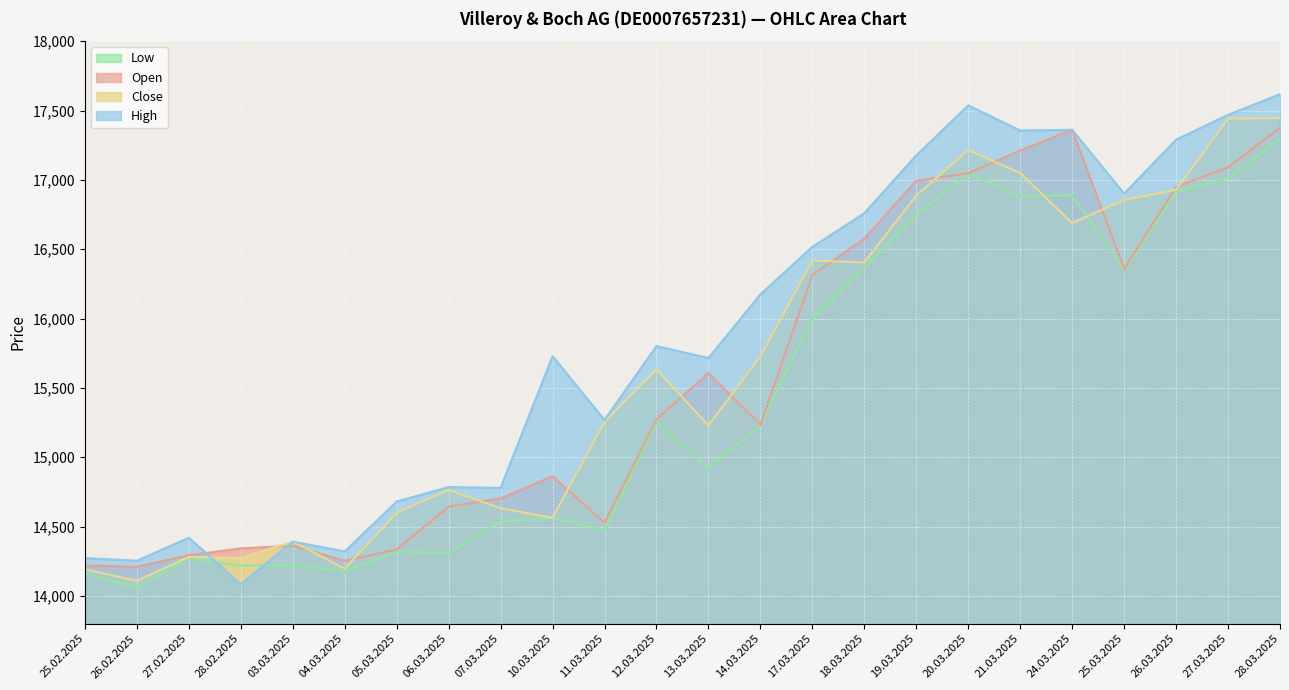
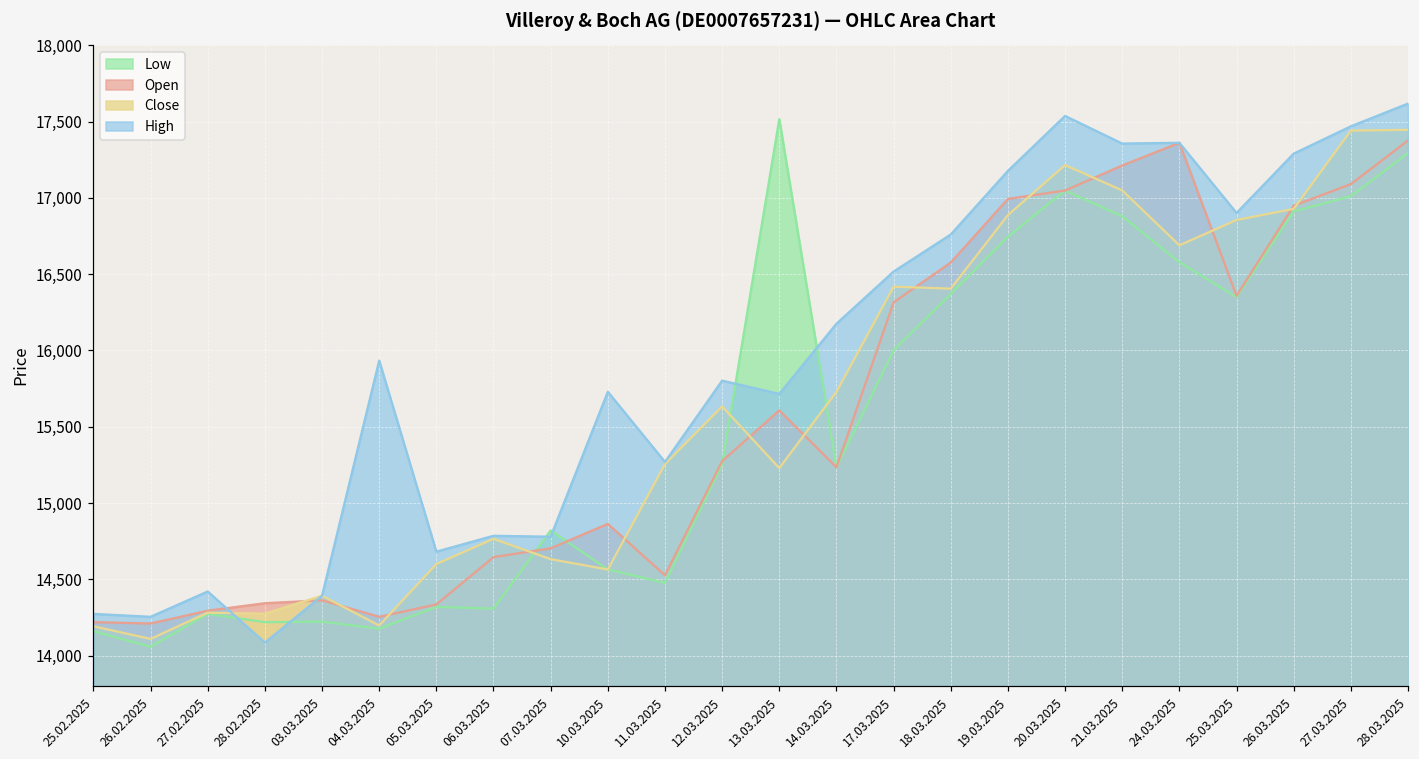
  {
    "Low": {
      "25.02.2025": "14,160",
      "26.02.2025": "14,060",
      "28.02.2025": "14,220",
      "03.03.2025": "14,220",
      "04.03.2025": "14,180",
      "06.03.2025": "14,310",
-     "07.03.2025": "14,540",
+     "07.03.2025": "14,820",
      "11.03.2025": "14,480",
      "12.03.2025": "15,250",
-     "13.03.2025": "14,920",
+     "13.03.2025": "17,520",
      "17.03.2025": "16,000",
      "18.03.2025": "16,370",
      "19.03.2025": "16,750",
      "21.03.2025": "16,880",
-     "24.03.2025": "16,890",
+     "24.03.2025": "16,580",
      "27.03.2025": "17,010",
      "28.03.2025": "17,290"
    },
    "High": {
      "25.02.2025": "14,270",
      "26.02.2025": "14,250",
      "27.02.2025": "14,420",
      "28.02.2025": "14,090",
-     "04.03.2025": "14,320",
+     "04.03.2025": "15,930",
      "05.03.2025": "14,680",
      "06.03.2025": "14,790",
      "07.03.2025": "14,780",
      "10.03.2025": "15,730",
      "12.03.2025": "15,800",
      "13.03.2025": "15,720",
      "14.03.2025": "16,180",
      "17.03.2025": "16,520",
      "18.03.2025": "16,760",
      "19.03.2025": "17,180",
      "20.03.2025": "17,540",
      "21.03.2025": "17,360",
      "25.03.2025": "16,900",
      "26.03.2025": "17,290",
      "27.03.2025": "17,470",
      "28.03.2025": "17,620"
    }
  }
